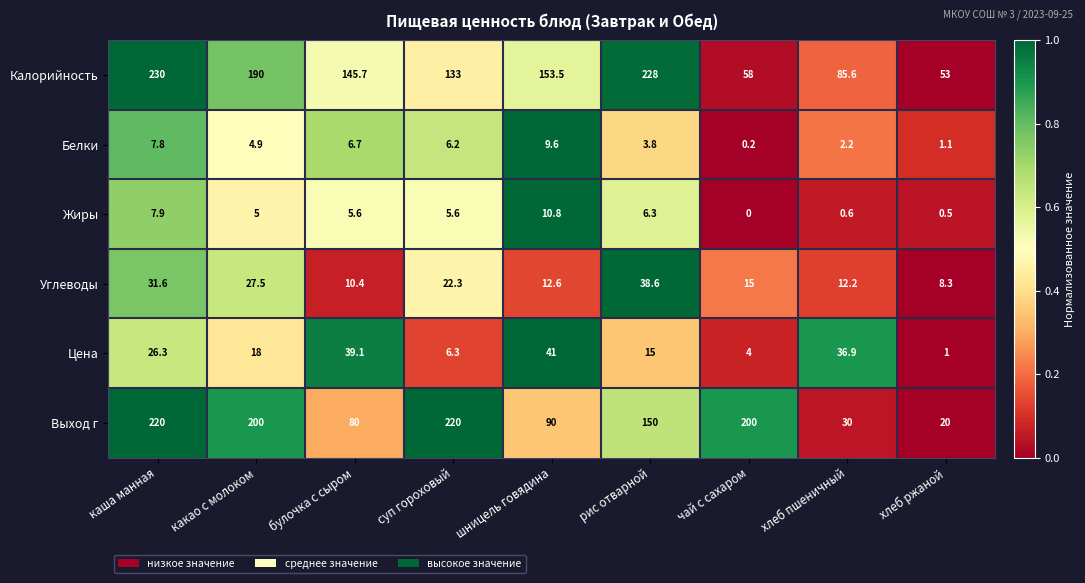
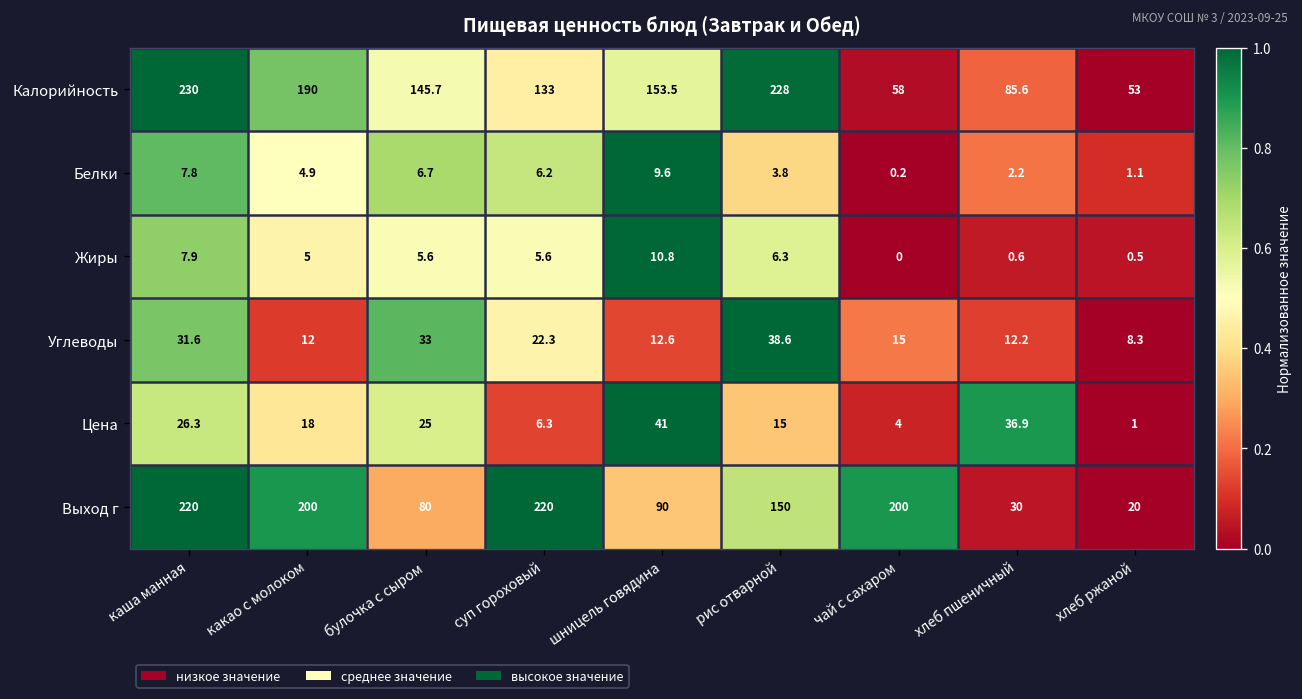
  {
    "Калорийность": {
      "каша манная": 230,
      "какао с молоком": 190,
      "булочка с сыром": 145.7,
      "суп гороховый": 133,
      "шницель говядина": 153.5,
      "рис отварной": 228,
      "чай с сахаром": 58,
      "хлеб пшеничный": 85.6,
      "хлеб ржаной": 53
    },
    "Белки": {
      "каша манная": 7.8,
      "какао с молоком": 4.9,
      "булочка с сыром": 6.7,
      "суп гороховый": 6.2,
      "шницель говядина": 9.6,
      "рис отварной": 3.8,
      "чай с сахаром": 0.2,
      "хлеб пшеничный": 2.2,
      "хлеб ржаной": 1.1
    },
    "Жиры": {
      "каша манная": 7.9,
      "какао с молоком": 5,
      "булочка с сыром": 5.6,
      "суп гороховый": 5.6,
      "шницель говядина": 10.8,
      "рис отварной": 6.3,
      "чай с сахаром": 0,
      "хлеб пшеничный": 0.6,
      "хлеб ржаной": 0.5
    },
    "Углеводы": {
      "каша манная": 31.6,
-     "какао с молоком": 27.5,
-     "булочка с сыром": 10.4,
+     "какао с молоком": 12,
+     "булочка с сыром": 33,
      "суп гороховый": 22.3,
      "шницель говядина": 12.6,
      "рис отварной": 38.6,
      "чай с сахаром": 15,
      "хлеб пшеничный": 12.2,
      "хлеб ржаной": 8.3
    },
    "Цена": {
      "каша манная": 26.3,
      "какао с молоком": 18,
-     "булочка с сыром": 39.1,
+     "булочка с сыром": 25,
      "суп гороховый": 6.3,
      "шницель говядина": 41,
      "рис отварной": 15,
      "чай с сахаром": 4,
      "хлеб пшеничный": 36.9,
      "хлеб ржаной": 1
    },
    "Выход г": {
      "каша манная": 220,
      "какао с молоком": 200,
      "булочка с сыром": 80,
      "суп гороховый": 220,
      "шницель говядина": 90,
      "рис отварной": 150,
      "чай с сахаром": 200,
      "хлеб пшеничный": 30,
      "хлеб ржаной": 20
    }
  }
